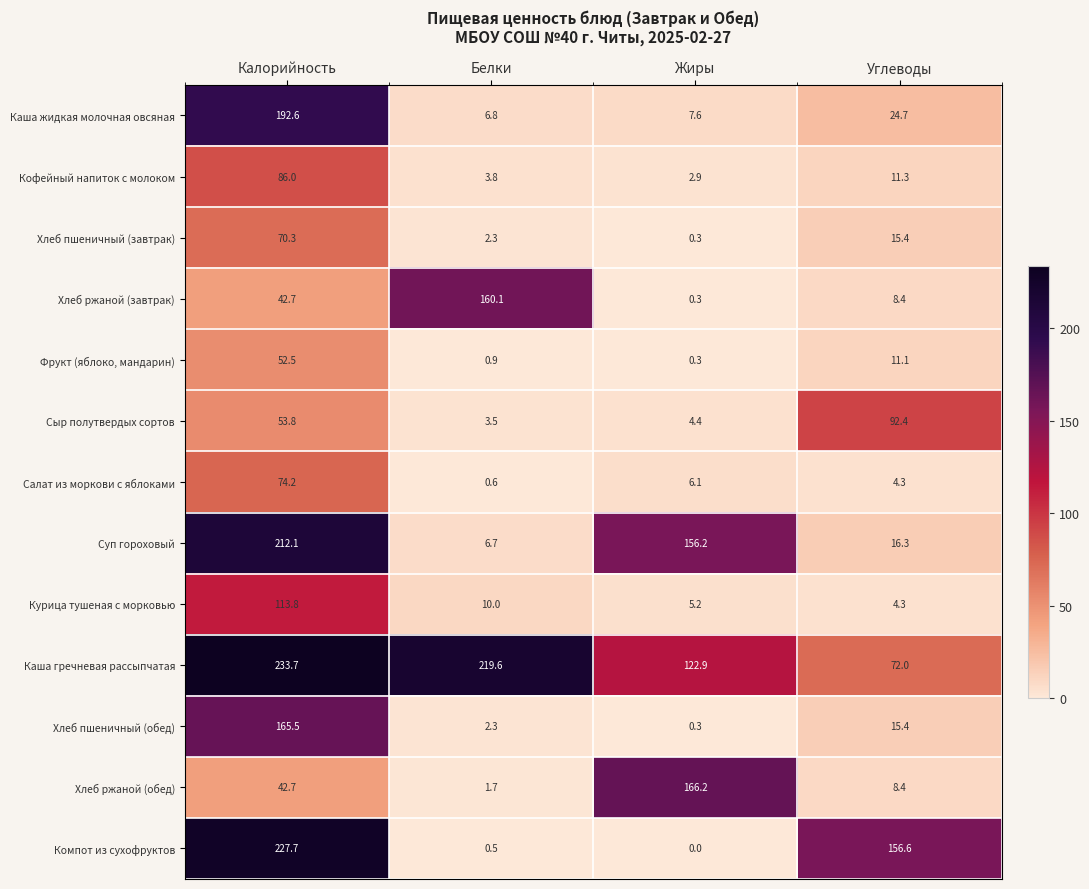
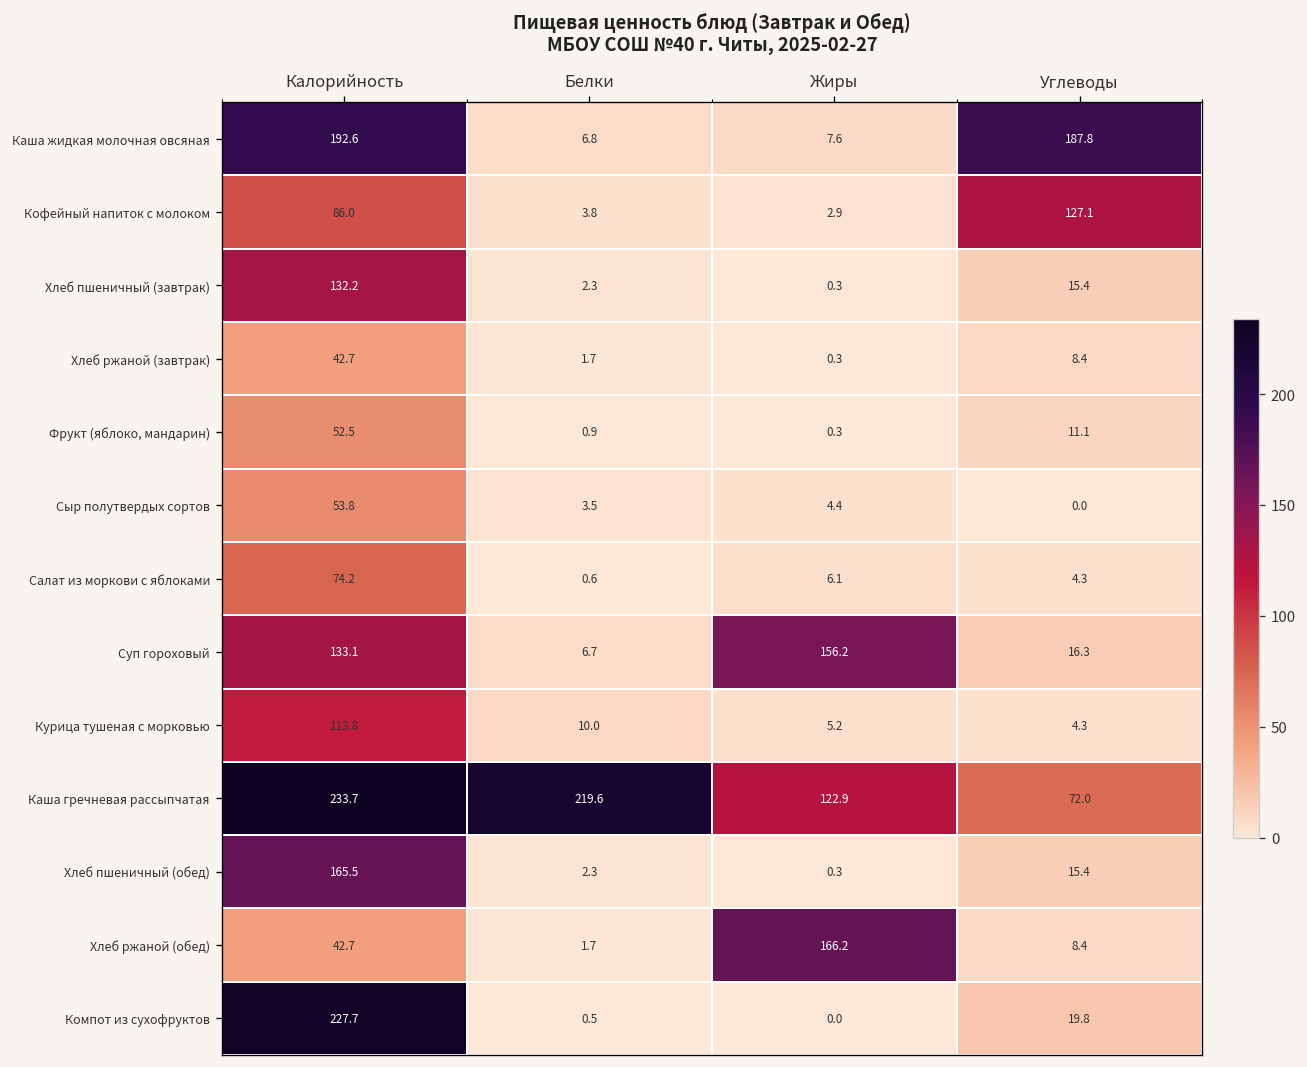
  {
    "Каша жидкая молочная овсяная": {
      "Калорийность": 192.6,
      "Белки": 6.8,
      "Жиры": 7.6,
-     "Углеводы": 24.7
+     "Углеводы": 187.8
    },
    "Кофейный напиток с молоком": {
      "Калорийность": 86.0,
      "Белки": 3.8,
      "Жиры": 2.9,
-     "Углеводы": 11.3
+     "Углеводы": 127.1
    },
    "Хлеб пшеничный (завтрак)": {
-     "Калорийность": 70.3,
+     "Калорийность": 132.2,
      "Белки": 2.3,
      "Жиры": 0.3,
      "Углеводы": 15.4
    },
    "Хлеб ржаной (завтрак)": {
      "Калорийность": 42.7,
-     "Белки": 160.1,
+     "Белки": 1.7,
      "Жиры": 0.3,
      "Углеводы": 8.4
    },
    "Фрукт (яблоко, мандарин)": {
      "Калорийность": 52.5,
      "Белки": 0.9,
      "Жиры": 0.3,
      "Углеводы": 11.1
    },
    "Сыр полутвердых сортов": {
      "Калорийность": 53.8,
      "Белки": 3.5,
      "Жиры": 4.4,
-     "Углеводы": 92.4
+     "Углеводы": 0.0
    },
    "Салат из моркови с яблоками": {
      "Калорийность": 74.2,
      "Белки": 0.6,
      "Жиры": 6.1,
      "Углеводы": 4.3
    },
    "Суп гороховый": {
-     "Калорийность": 212.1,
+     "Калорийность": 133.1,
      "Белки": 6.7,
      "Жиры": 156.2,
      "Углеводы": 16.3
    },
    "Курица тушеная с морковью": {
      "Калорийность": 113.8,
      "Белки": 10.0,
      "Жиры": 5.2,
      "Углеводы": 4.3
    },
    "Каша гречневая рассыпчатая": {
      "Калорийность": 233.7,
      "Белки": 219.6,
      "Жиры": 122.9,
      "Углеводы": 72.0
    },
    "Хлеб пшеничный (обед)": {
      "Калорийность": 165.5,
      "Белки": 2.3,
      "Жиры": 0.3,
      "Углеводы": 15.4
    },
    "Хлеб ржаной (обед)": {
      "Калорийность": 42.7,
      "Белки": 1.7,
      "Жиры": 166.2,
      "Углеводы": 8.4
    },
    "Компот из сухофруктов": {
      "Калорийность": 227.7,
      "Белки": 0.5,
      "Жиры": 0.0,
-     "Углеводы": 156.6
+     "Углеводы": 19.8
    }
  }
